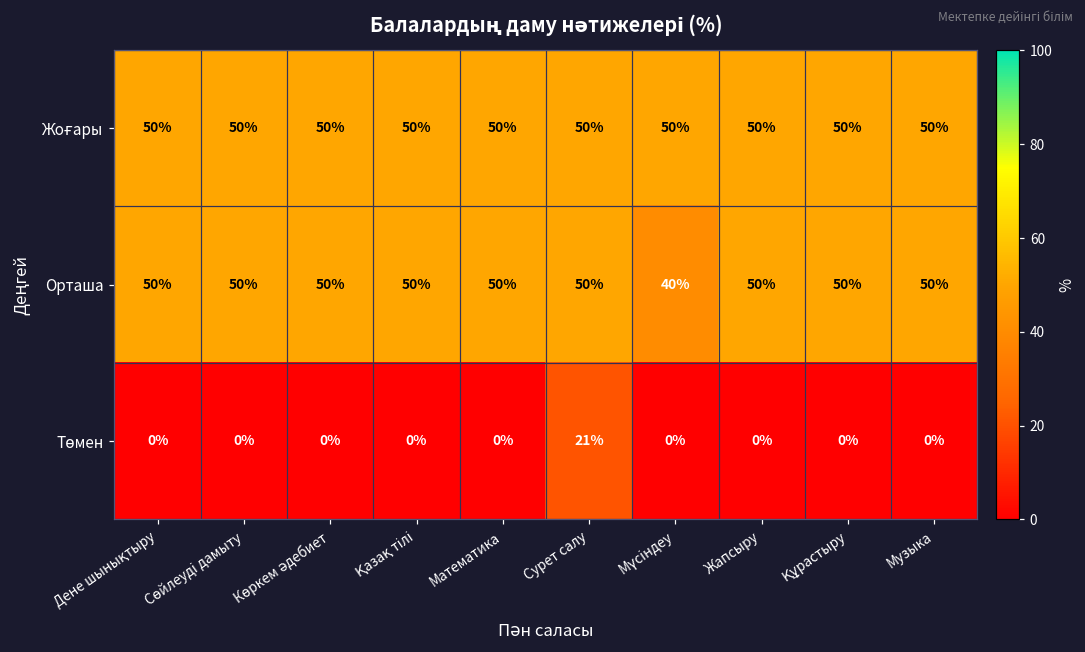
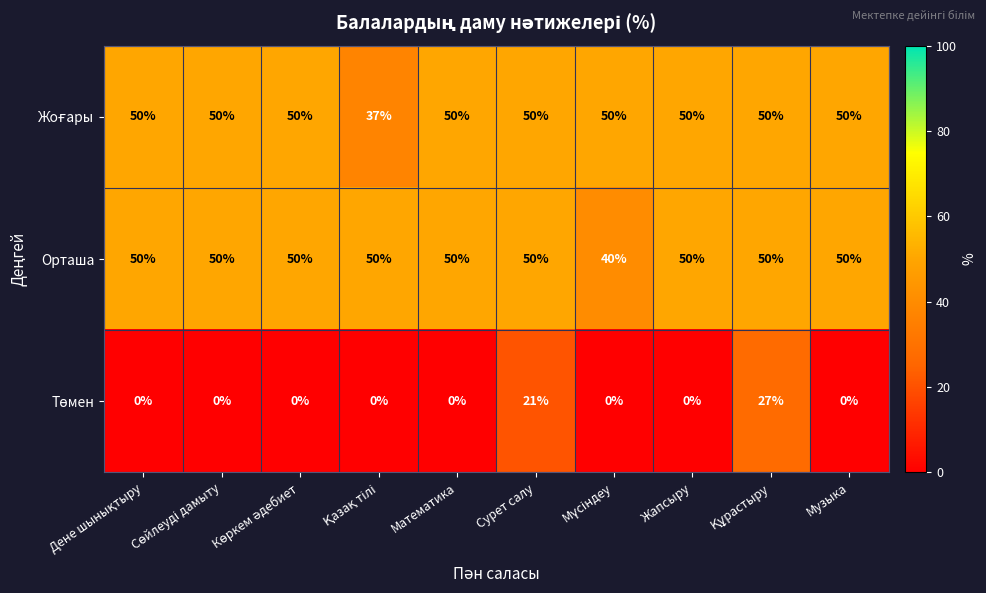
  {
    "Жоғары": {
      "Дене шынықтыру": "50%",
      "Сөйлеуді дамыту": "50%",
      "Көркем әдебиет": "50%",
-     "Қазақ тілі": "50%",
+     "Қазақ тілі": "37%",
      "Математика": "50%",
      "Сурет салу": "50%",
      "Мүсіндеу": "50%",
      "Жапсыру": "50%",
      "Құрастыру": "50%",
      "Музыка": "50%"
    },
    "Орташа": {
      "Дене шынықтыру": "50%",
      "Сөйлеуді дамыту": "50%",
      "Көркем әдебиет": "50%",
      "Қазақ тілі": "50%",
      "Математика": "50%",
      "Сурет салу": "50%",
      "Мүсіндеу": "40%",
      "Жапсыру": "50%",
      "Құрастыру": "50%",
      "Музыка": "50%"
    },
    "Төмен": {
      "Дене шынықтыру": "0%",
      "Сөйлеуді дамыту": "0%",
      "Көркем әдебиет": "0%",
      "Қазақ тілі": "0%",
      "Математика": "0%",
      "Сурет салу": "21%",
      "Мүсіндеу": "0%",
      "Жапсыру": "0%",
-     "Құрастыру": "0%",
+     "Құрастыру": "27%",
      "Музыка": "0%"
    }
  }
